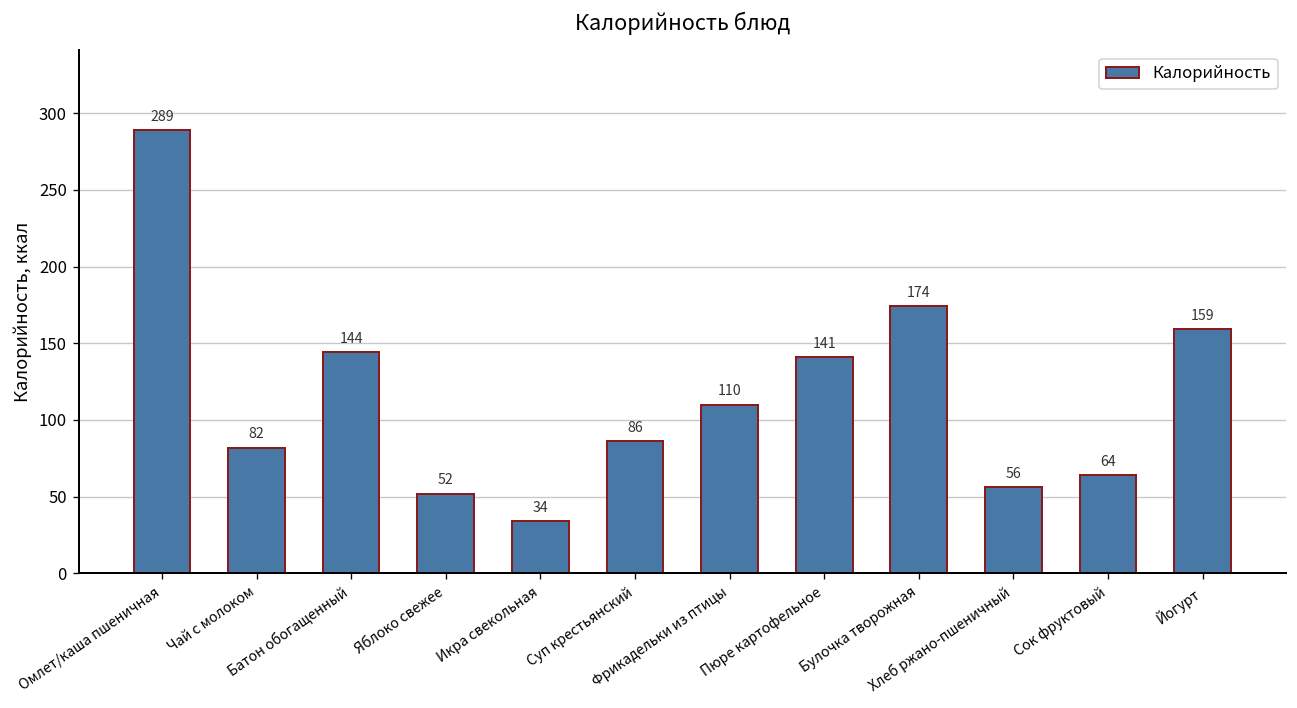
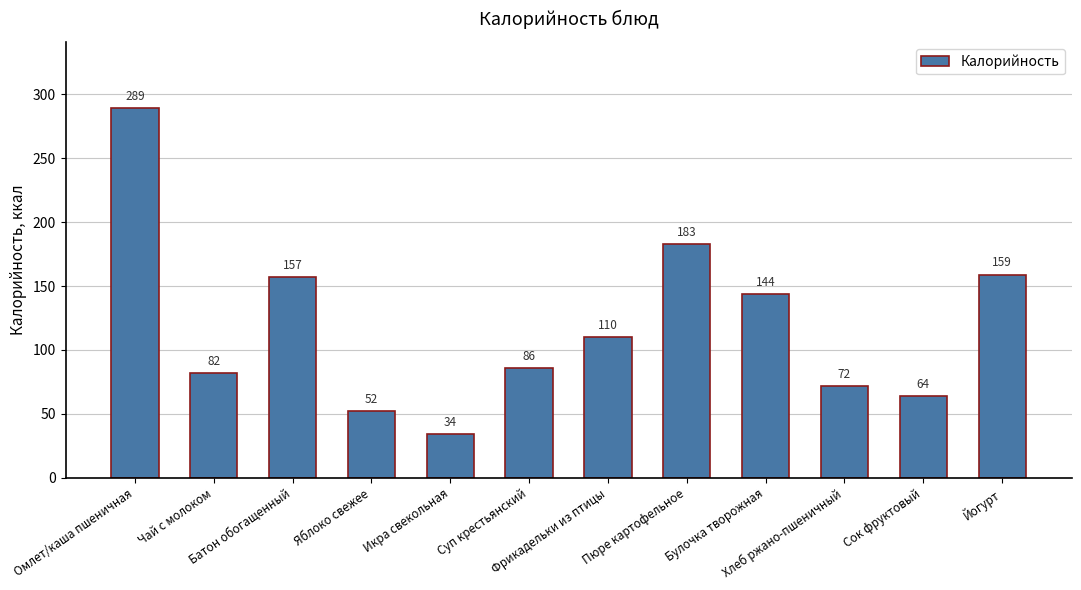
  {
    "Омлет/каша пшеничная": 289,
    "Чай с молоком": 82,
-   "Батон обогащенный": 144,
+   "Батон обогащенный": 157,
    "Яблоко свежее": 52,
    "Икра свекольная": 34,
    "Суп крестьянский": 86,
    "Фрикадельки из птицы": 110,
-   "Пюре картофельное": 141,
-   "Булочка творожная": 174,
-   "Хлеб ржано-пшеничный": 56,
+   "Пюре картофельное": 183,
+   "Булочка творожная": 144,
+   "Хлеб ржано-пшеничный": 72,
    "Сок фруктовый": 64,
    "Йогурт": 159
  }
